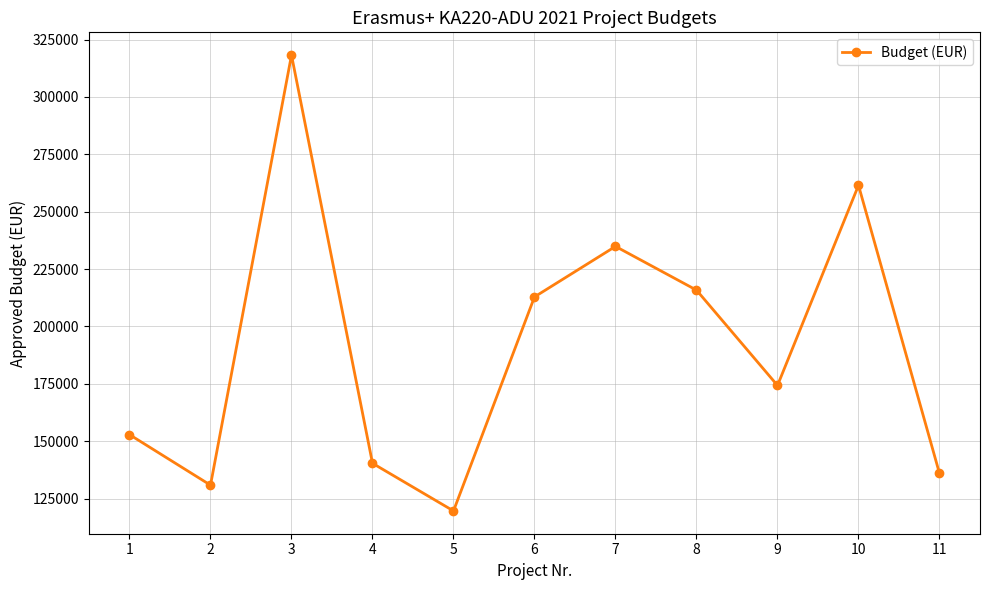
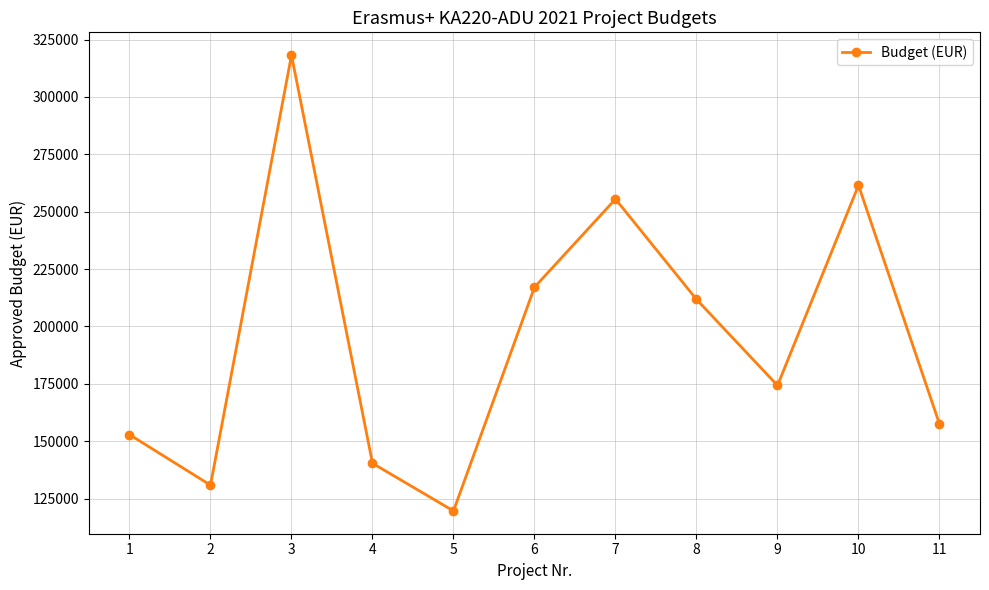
  {
    "1": 153000,
    "2": 131000,
    "3": 318000,
    "4": 140000,
    "5": 120000,
-   "6": 213000,
-   "7": 235000,
-   "8": 216000,
+   "6": 217000,
+   "7": 255000,
+   "8": 212000,
    "9": 174000,
    "10": 261000,
-   "11": 136000
+   "11": 158000
  }
